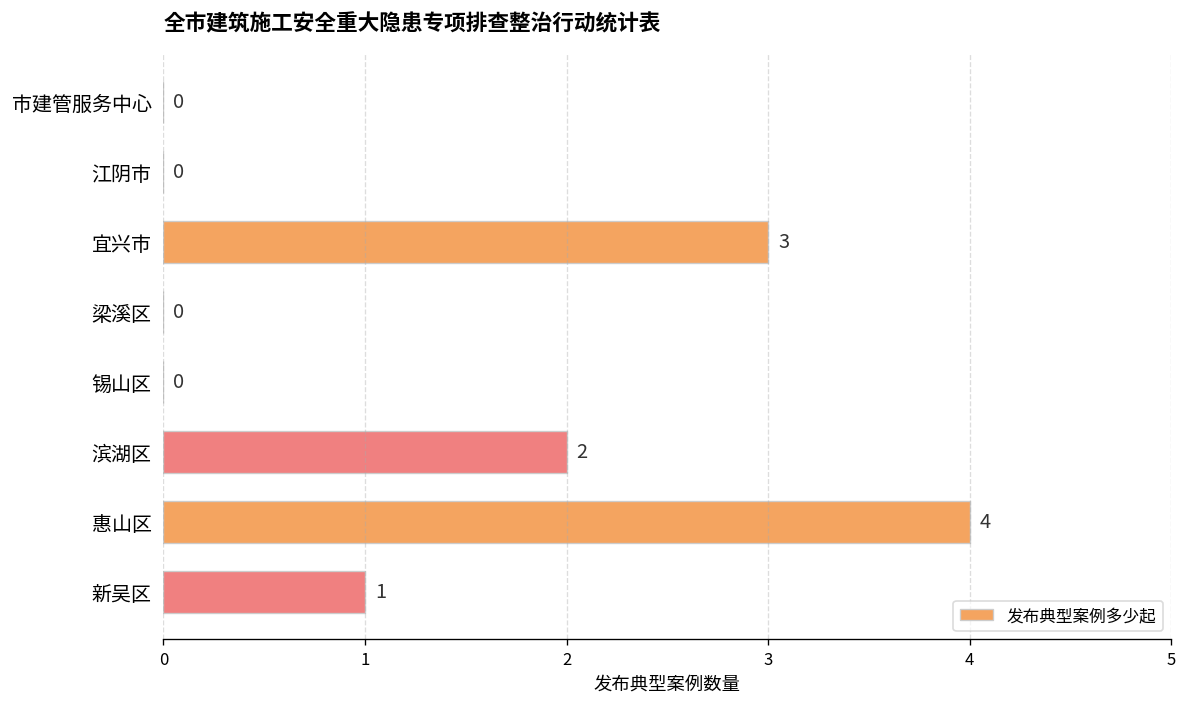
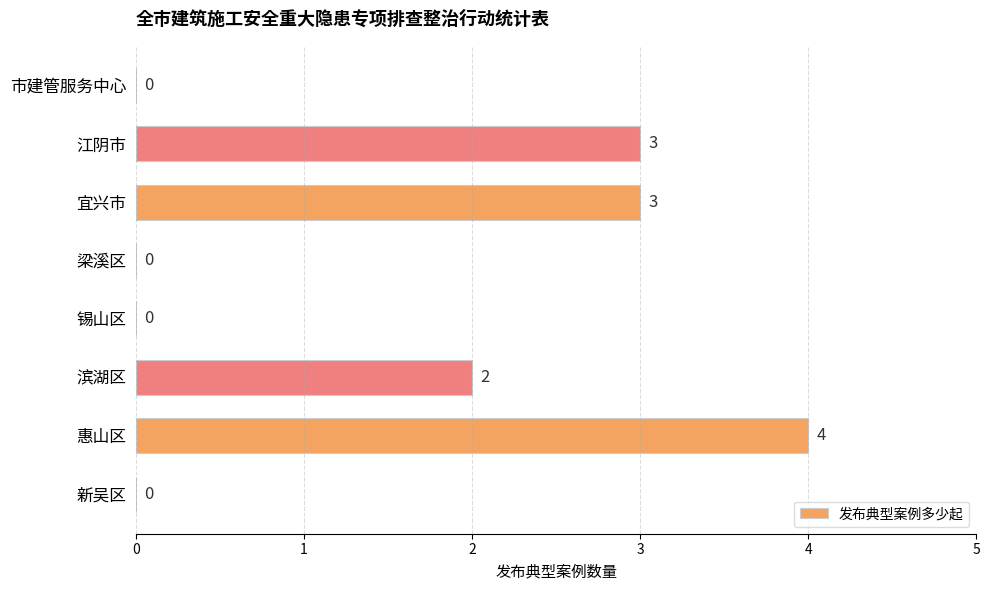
  {
    "市建管服务中心": 0,
-   "江阴市": 0,
+   "江阴市": 3,
    "宜兴市": 3,
    "梁溪区": 0,
    "锡山区": 0,
    "滨湖区": 2,
    "惠山区": 4,
-   "新吴区": 1
+   "新吴区": 0
  }
